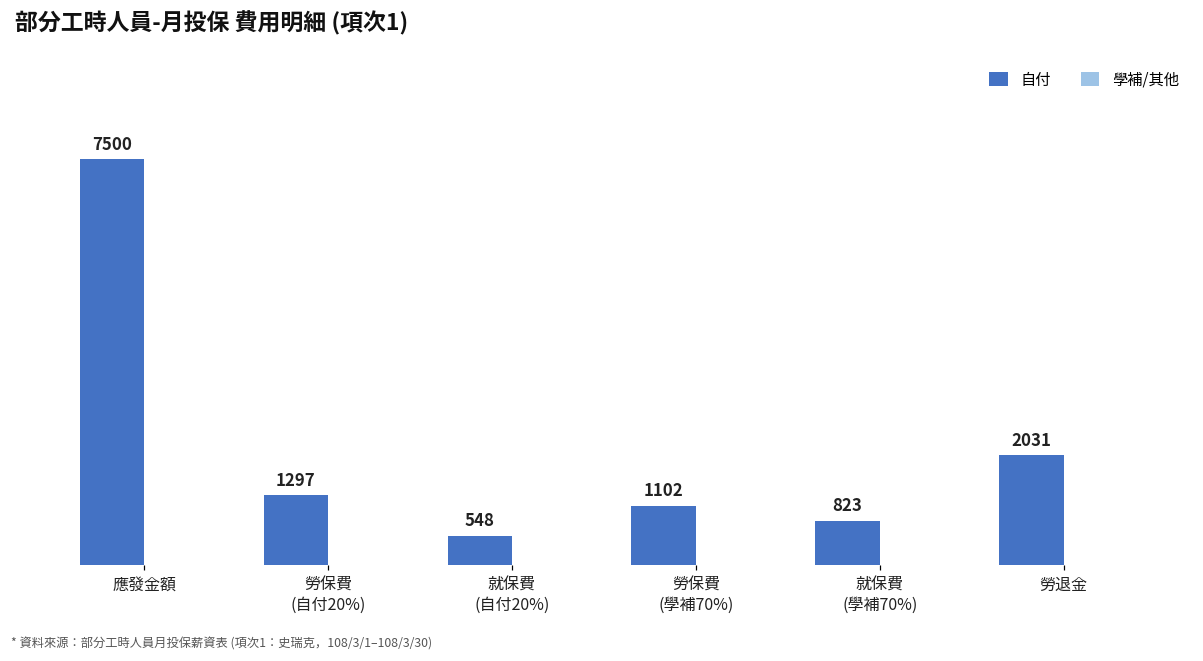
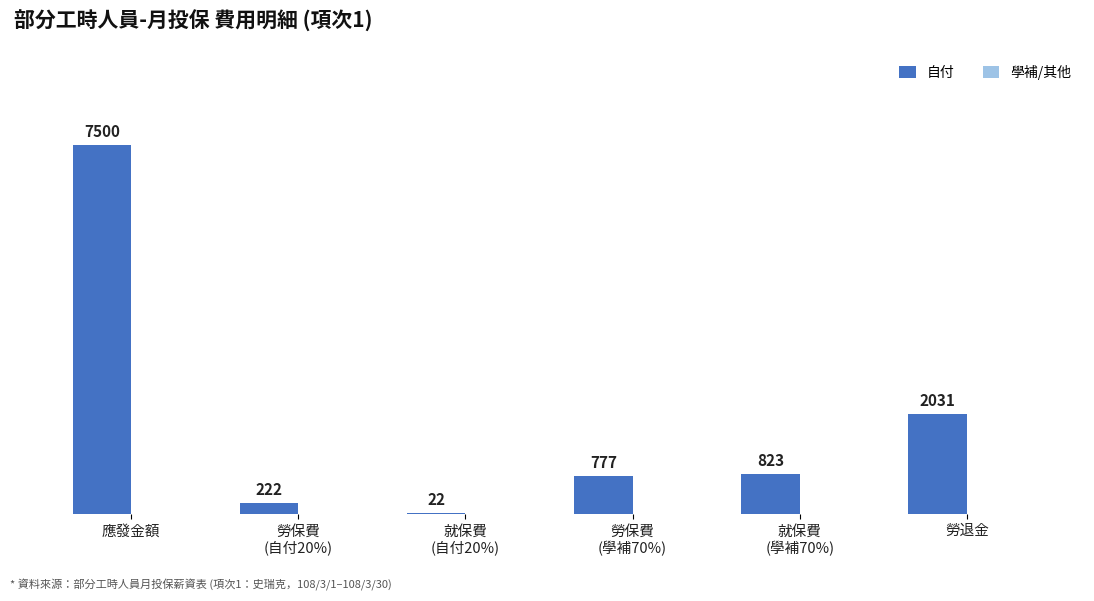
  {
    "自付": {
      "應發金額": 7500,
-     "勞保費 (自付20%)": 1297,
-     "就保費 (自付20%)": 548,
-     "勞保費 (學補70%)": 1102,
+     "勞保費 (自付20%)": 222,
+     "就保費 (自付20%)": 22,
+     "勞保費 (學補70%)": 777,
      "就保費 (學補70%)": 823,
      "勞退金": 2031
    }
  }
